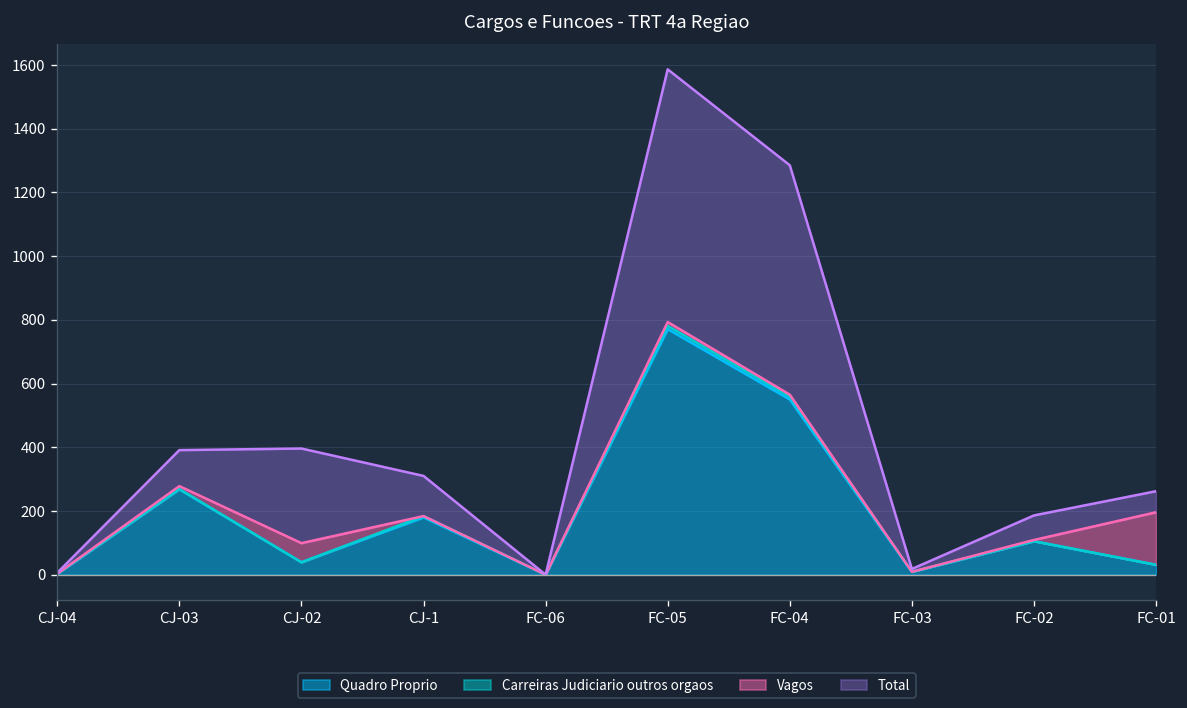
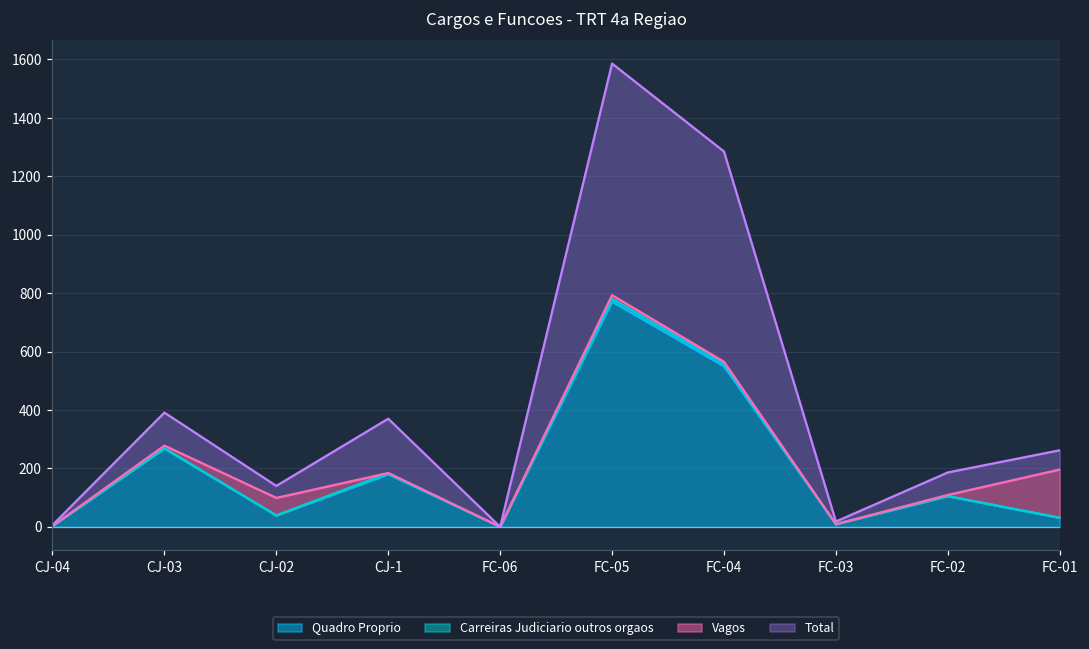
  {
    "Vagos": {
      "CJ-02": 60,
      "FC-05": 10,
      "FC-01": 170
    },
    "Total": {
      "CJ-03": 110,
-     "CJ-02": 300,
-     "CJ-1": 130,
+     "CJ-02": 40,
+     "CJ-1": 190,
      "FC-05": 790,
      "FC-04": 720,
      "FC-02": 80,
      "FC-01": 70
    }
  }
